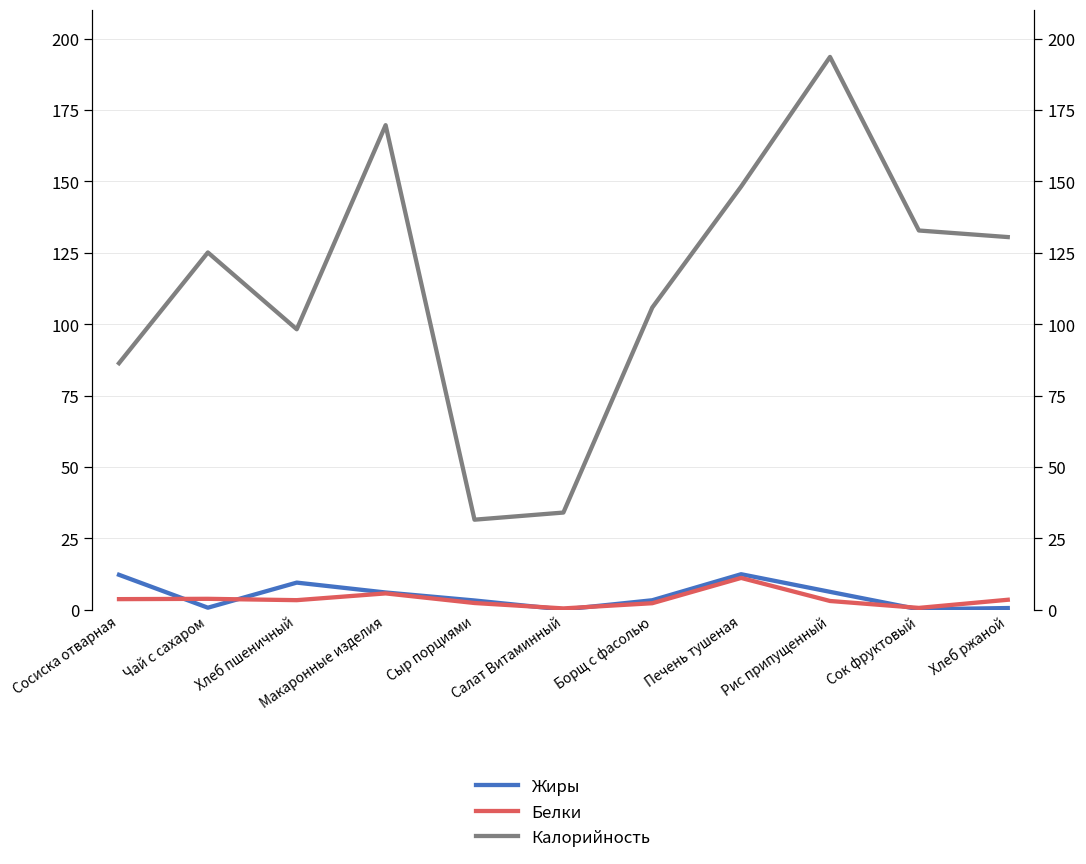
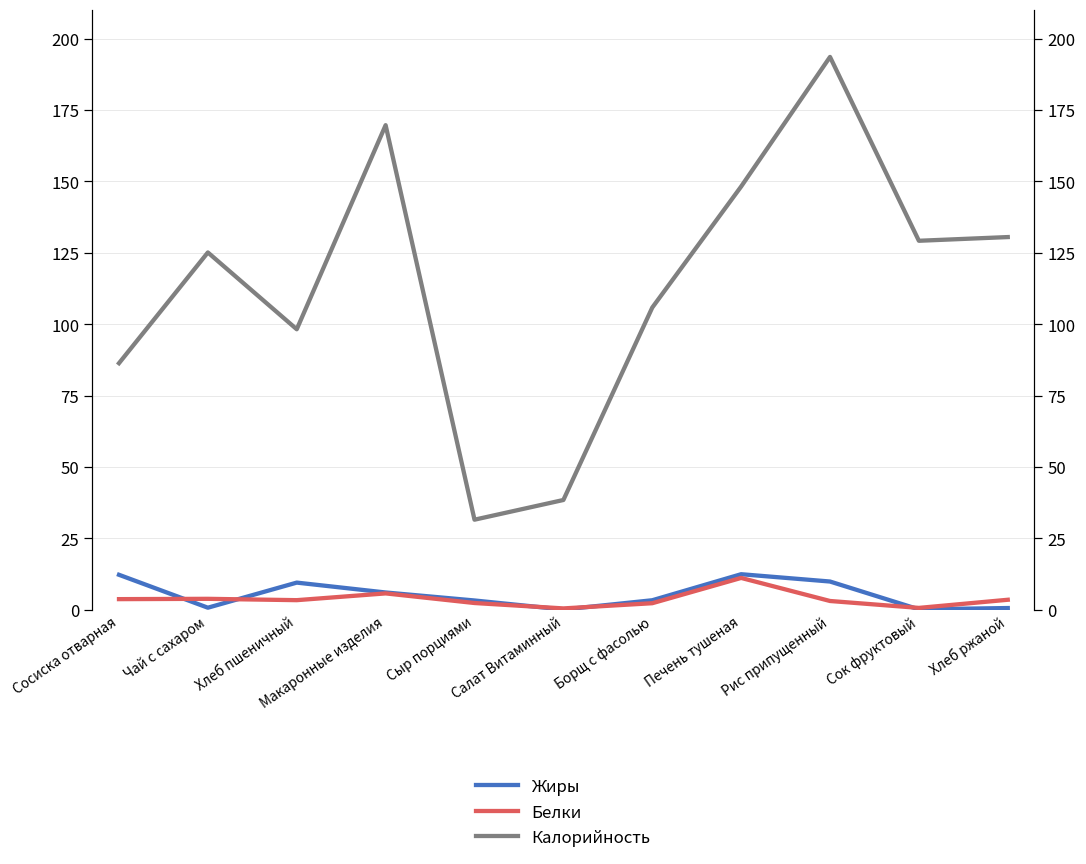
  {
    "Жиры": {
      "Сосиска отварная": 12,
      "Чай с сахаром": 1,
      "Хлеб пшеничный": 9,
      "Борщ с фасолью": 3,
      "Печень тушеная": 12,
-     "Рис припущенный": 6,
+     "Рис припущенный": 10,
      "Хлеб ржаной": 1
    },
    "Белки": {
      "Сосиска отварная": 4,
      "Чай с сахаром": 4,
      "Хлеб пшеничный": 3,
      "Борщ с фасолью": 2,
      "Печень тушеная": 11,
      "Рис припущенный": 3,
      "Хлеб ржаной": 3
    },
    "Калорийность": {
      "Сосиска отварная": 86,
      "Чай с сахаром": 125,
      "Хлеб пшеничный": 98,
      "Макаронные изделия": 170,
      "Сыр порциями": 32,
-     "Салат Витаминный": 34,
+     "Салат Витаминный": 38,
      "Борщ с фасолью": 106,
      "Печень тушеная": 148,
      "Рис припущенный": 194,
-     "Сок фруктовый": 133,
+     "Сок фруктовый": 129,
      "Хлеб ржаной": 131
    }
  }
